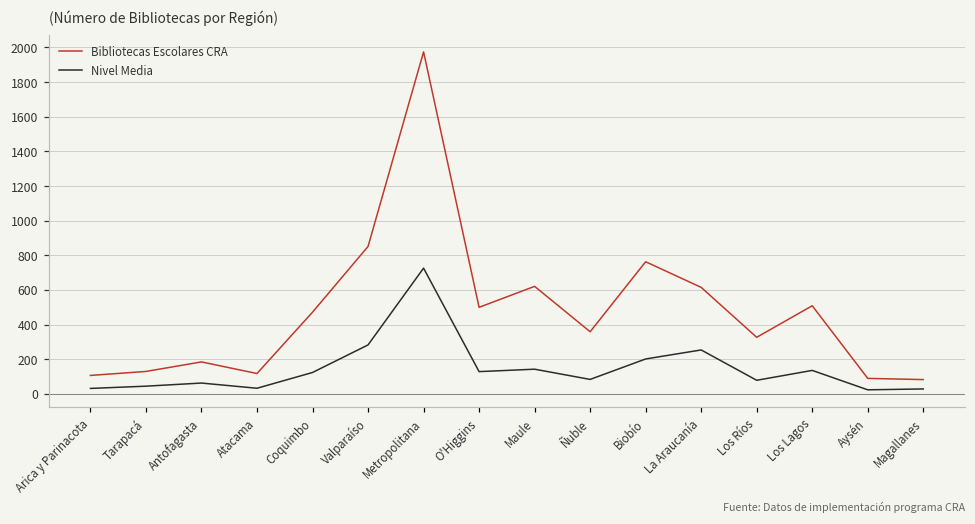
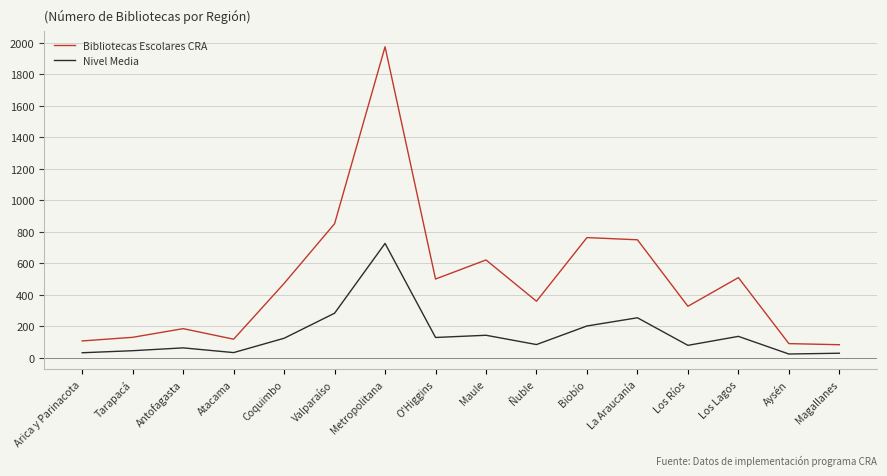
  {
    "Bibliotecas Escolares CRA": {
      "Arica y Parinacota": 110,
      "Tarapacá": 130,
      "Antofagasta": 190,
      "Atacama": 120,
      "Coquimbo": 470,
      "Valparaíso": 850,
      "Metropolitana": 1970,
      "O'Higgins": 500,
      "Maule": 620,
      "Ñuble": 360,
      "Biobío": 760,
-     "La Araucanía": 620,
+     "La Araucanía": 750,
      "Los Ríos": 330,
      "Los Lagos": 510,
      "Aysén": 90,
      "Magallanes": 80
    },
    "Nivel Media": {
      "Arica y Parinacota": 30,
      "Tarapacá": 50,
      "Antofagasta": 60,
      "Atacama": 30,
      "Coquimbo": 120,
      "Valparaíso": 280,
      "Metropolitana": 730,
      "O'Higgins": 130,
      "Maule": 140,
      "Ñuble": 80,
      "Biobío": 200,
      "La Araucanía": 250,
      "Los Ríos": 80,
      "Los Lagos": 140,
      "Aysén": 20,
      "Magallanes": 30
    }
  }
